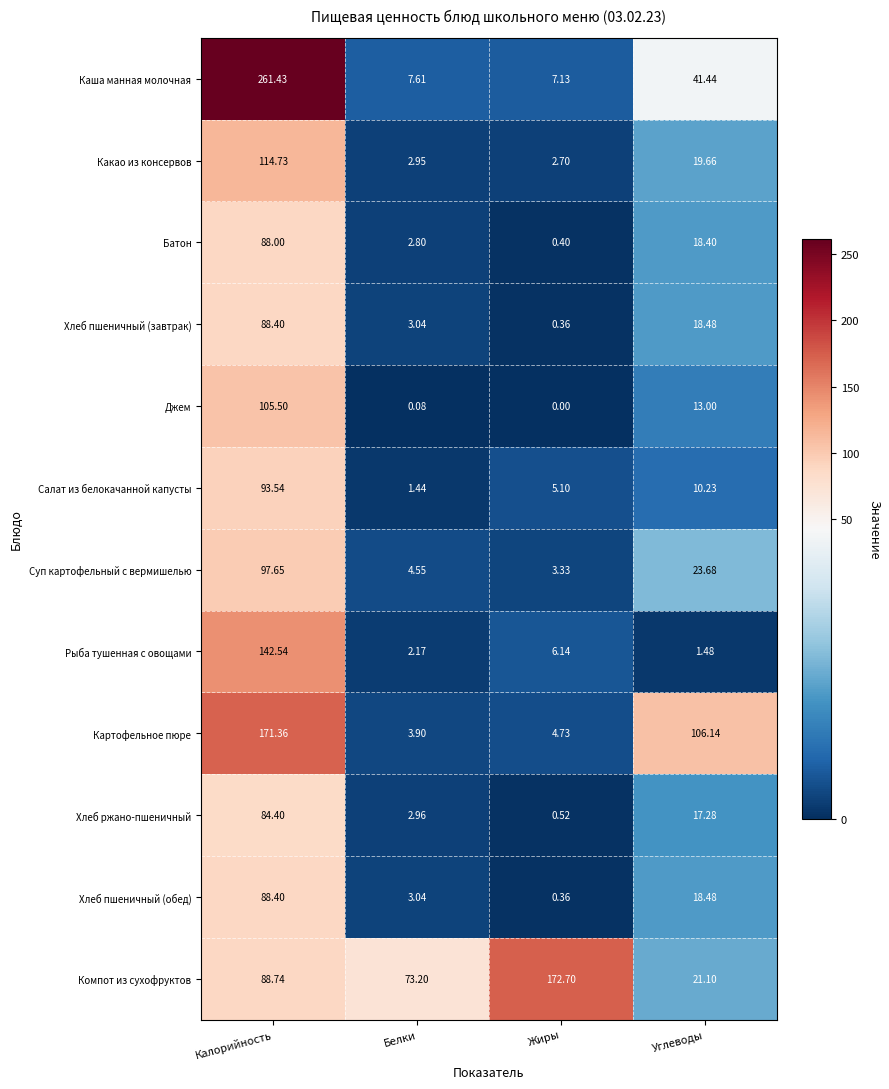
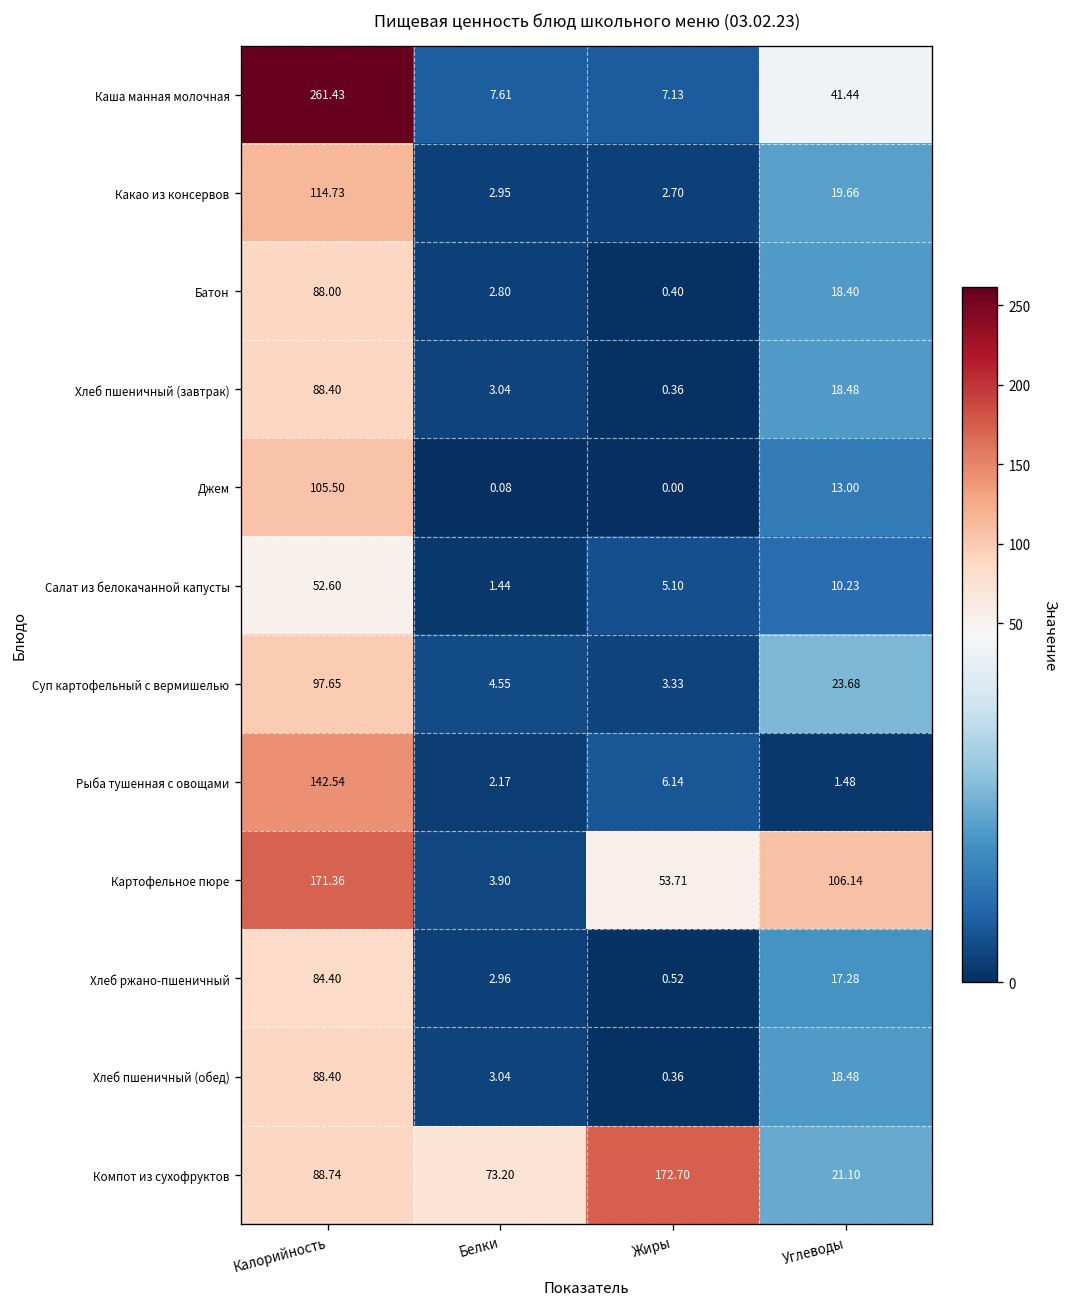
  {
    "Каша манная молочная": {
      "Калорийность": 261.43,
      "Белки": 7.61,
      "Жиры": 7.13,
      "Углеводы": 41.44
    },
    "Какао из консервов": {
      "Калорийность": 114.73,
      "Белки": 2.95,
      "Жиры": 2.70,
      "Углеводы": 19.66
    },
    "Батон": {
      "Калорийность": 88.00,
      "Белки": 2.80,
      "Жиры": 0.40,
      "Углеводы": 18.40
    },
    "Хлеб пшеничный (завтрак)": {
      "Калорийность": 88.40,
      "Белки": 3.04,
      "Жиры": 0.36,
      "Углеводы": 18.48
    },
    "Джем": {
      "Калорийность": 105.50,
      "Белки": 0.08,
      "Жиры": 0.00,
      "Углеводы": 13.00
    },
    "Салат из белокачанной капусты": {
-     "Калорийность": 93.54,
+     "Калорийность": 52.60,
      "Белки": 1.44,
      "Жиры": 5.10,
      "Углеводы": 10.23
    },
    "Суп картофельный с вермишелью": {
      "Калорийность": 97.65,
      "Белки": 4.55,
      "Жиры": 3.33,
      "Углеводы": 23.68
    },
    "Рыба тушенная с овощами": {
      "Калорийность": 142.54,
      "Белки": 2.17,
      "Жиры": 6.14,
      "Углеводы": 1.48
    },
    "Картофельное пюре": {
      "Калорийность": 171.36,
      "Белки": 3.90,
-     "Жиры": 4.73,
+     "Жиры": 53.71,
      "Углеводы": 106.14
    },
    "Хлеб ржано-пшеничный": {
      "Калорийность": 84.40,
      "Белки": 2.96,
      "Жиры": 0.52,
      "Углеводы": 17.28
    },
    "Хлеб пшеничный (обед)": {
      "Калорийность": 88.40,
      "Белки": 3.04,
      "Жиры": 0.36,
      "Углеводы": 18.48
    },
    "Компот из сухофруктов": {
      "Калорийность": 88.74,
      "Белки": 73.20,
      "Жиры": 172.70,
      "Углеводы": 21.10
    }
  }
